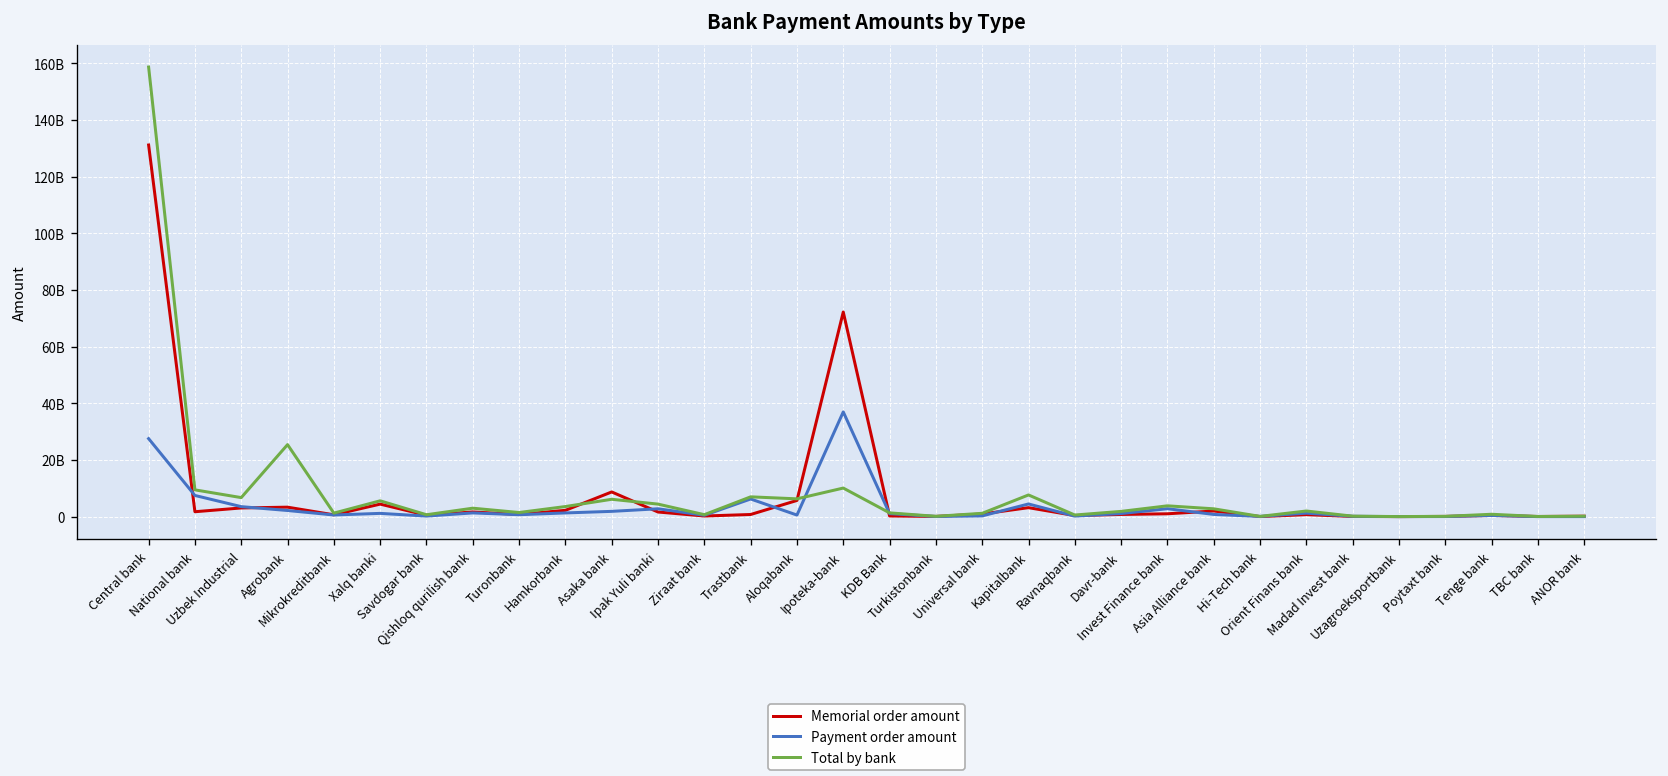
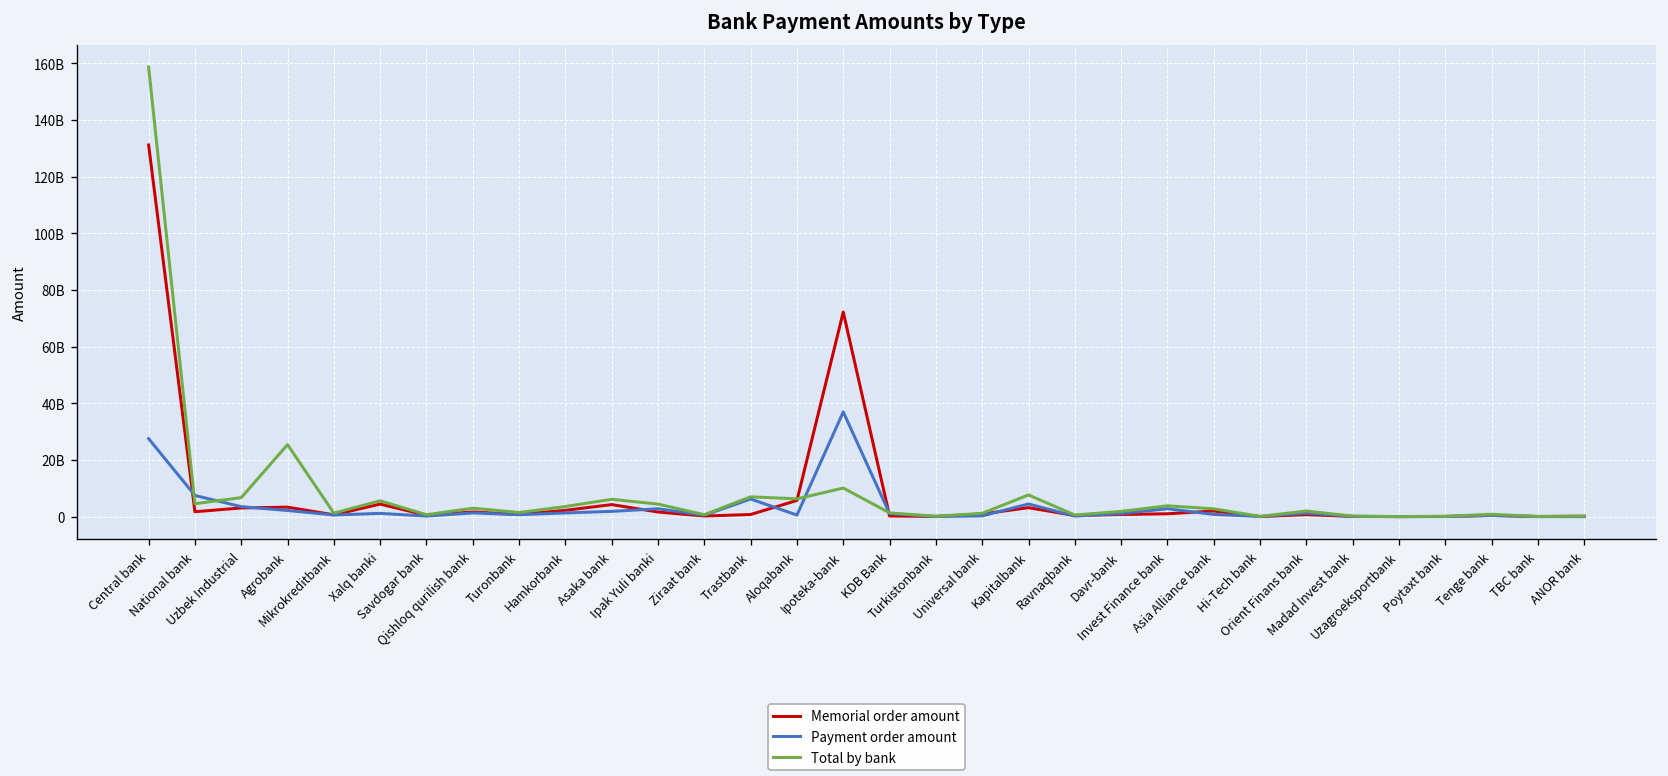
  {
    "Memorial order amount": {
      "Central bank": 131000000000,
      "National bank": 2000000000,
      "Agrobank": 3000000000,
      "Xalq banki": 4000000000,
-     "Asaka bank": 9000000000,
+     "Asaka bank": 4000000000,
      "Ipak Yuli banki": 2000000000,
      "Trastbank": 1000000000,
      "Ipoteka-bank": 72000000000,
      "Kapitalbank": 3000000000,
      "Invest Finance bank": 1000000000
    },
    "Payment order amount": {
      "Central bank": 28000000000,
      "National bank": 7000000000,
      "Agrobank": 2000000000,
      "Xalq banki": 1000000000,
      "Asaka bank": 2000000000,
      "Ipak Yuli banki": 3000000000,
      "Aloqabank": 1000000000,
      "Ipoteka-bank": 37000000000,
      "Kapitalbank": 4000000000,
      "Asia Alliance bank": 1000000000
    },
    "Total by bank": {
      "Central bank": 159000000000,
-     "National bank": 9000000000,
+     "National bank": 5000000000,
      "Uzbek Industrial": 7000000000,
      "Agrobank": 25000000000,
      "Xalq banki": 6000000000,
      "Qishloq qurilish bank": 3000000000,
      "Hamkorbank": 4000000000,
      "Asaka bank": 6000000000,
      "Ipak Yuli banki": 4000000000,
      "Ipoteka-bank": 10000000000,
      "Kapitalbank": 8000000000
    }
  }
